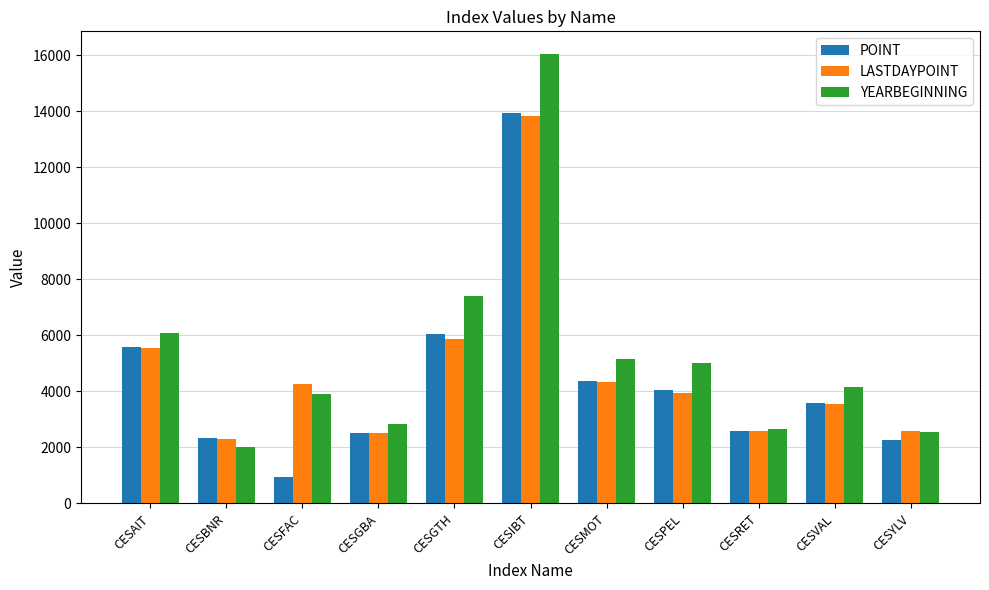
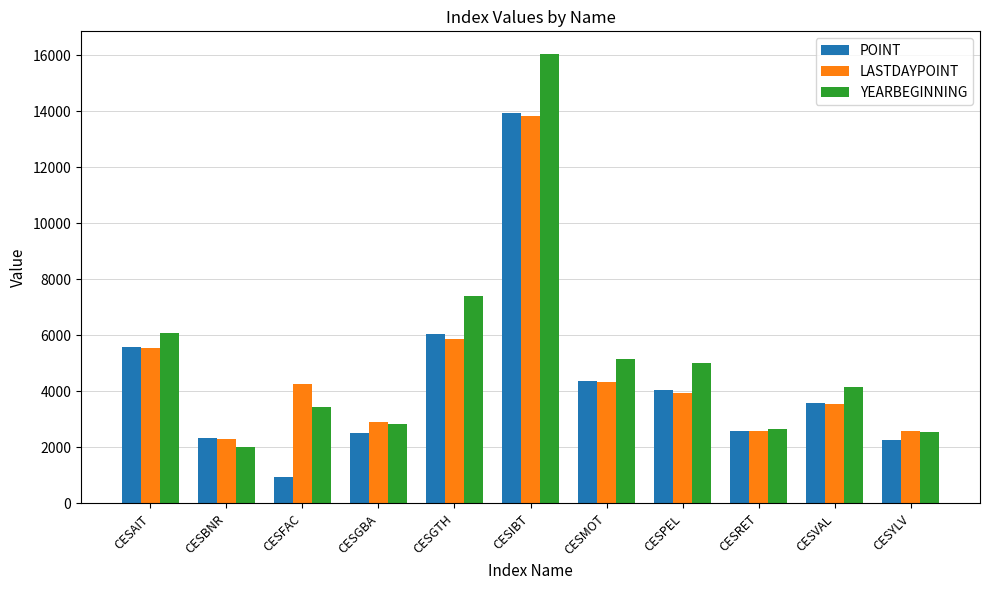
  {
    "POINT": {
      "CESAIT": 5600,
      "CESBNR": 2300,
      "CESFAC": 1000,
      "CESGBA": 2500,
      "CESGTH": 6000,
      "CESIBT": 13900,
      "CESMOT": 4400,
      "CESPEL": 4000,
      "CESRET": 2600,
      "CESVAL": 3600,
      "CESYLV": 2300
    },
    "LASTDAYPOINT": {
      "CESAIT": 5600,
      "CESBNR": 2300,
      "CESFAC": 4300,
-     "CESGBA": 2500,
+     "CESGBA": 2900,
      "CESGTH": 5900,
      "CESIBT": 13800,
      "CESMOT": 4300,
      "CESPEL": 3900,
      "CESRET": 2600,
      "CESVAL": 3500,
      "CESYLV": 2600
    },
    "YEARBEGINNING": {
      "CESAIT": 6100,
      "CESBNR": 2000,
-     "CESFAC": 3900,
+     "CESFAC": 3400,
      "CESGBA": 2900,
      "CESGTH": 7400,
      "CESIBT": 16100,
      "CESMOT": 5100,
      "CESPEL": 5000,
      "CESRET": 2700,
      "CESVAL": 4200,
      "CESYLV": 2600
    }
  }
